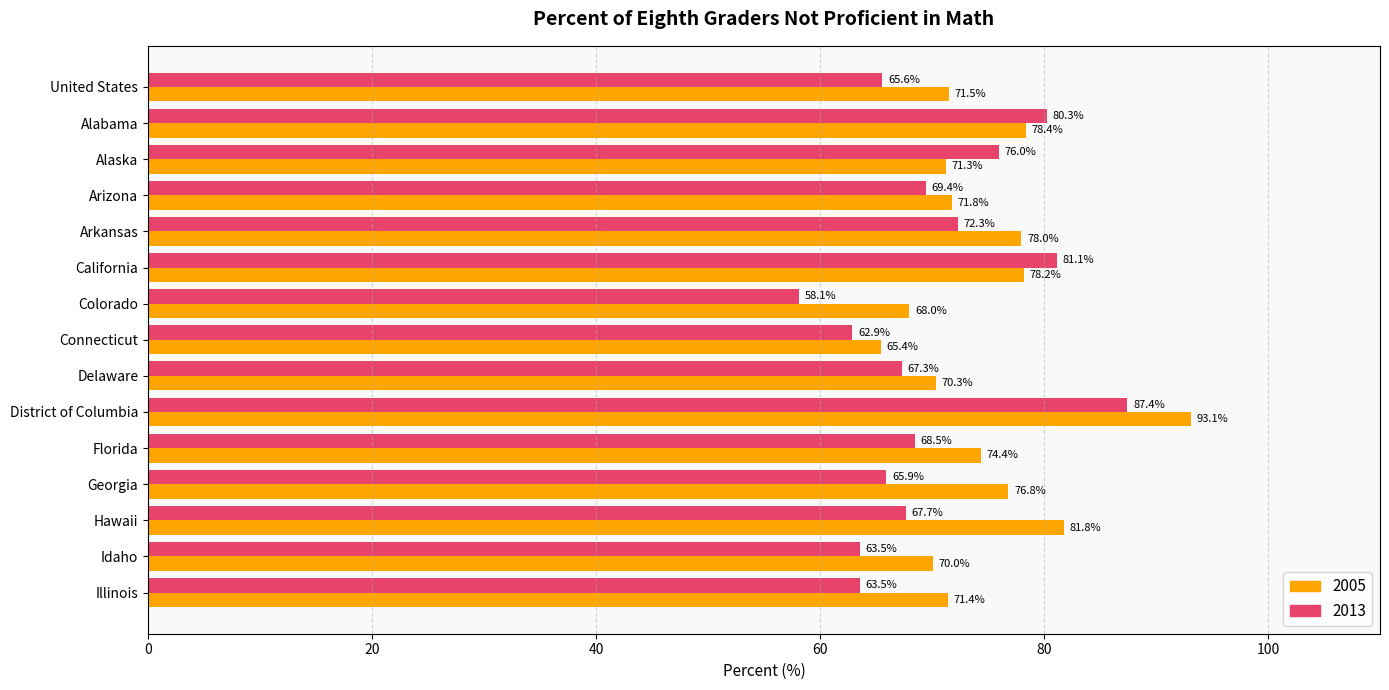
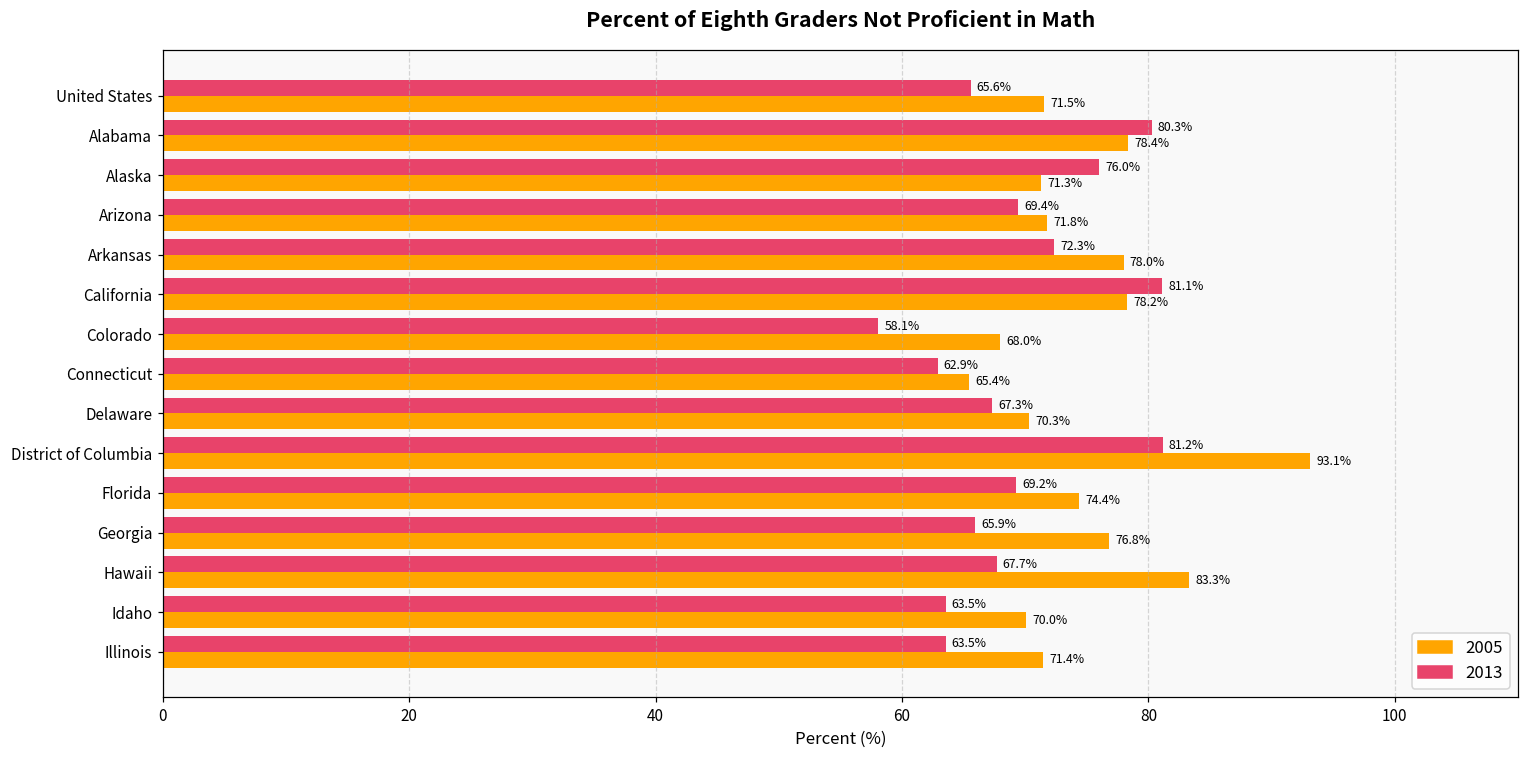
  {
    "2005": {
      "United States": "71.5%",
      "Alabama": "78.4%",
      "Alaska": "71.3%",
      "Arizona": "71.8%",
      "Arkansas": "78.0%",
      "California": "78.2%",
      "Colorado": "68.0%",
      "Connecticut": "65.4%",
      "Delaware": "70.3%",
      "District of Columbia": "93.1%",
      "Florida": "74.4%",
      "Georgia": "76.8%",
-     "Hawaii": "81.8%",
+     "Hawaii": "83.3%",
      "Idaho": "70.0%",
      "Illinois": "71.4%"
    },
    "2013": {
      "United States": "65.6%",
      "Alabama": "80.3%",
      "Alaska": "76.0%",
      "Arizona": "69.4%",
      "Arkansas": "72.3%",
      "California": "81.1%",
      "Colorado": "58.1%",
      "Connecticut": "62.9%",
      "Delaware": "67.3%",
-     "District of Columbia": "87.4%",
-     "Florida": "68.5%",
+     "District of Columbia": "81.2%",
+     "Florida": "69.2%",
      "Georgia": "65.9%",
      "Hawaii": "67.7%",
      "Idaho": "63.5%",
      "Illinois": "63.5%"
    }
  }
